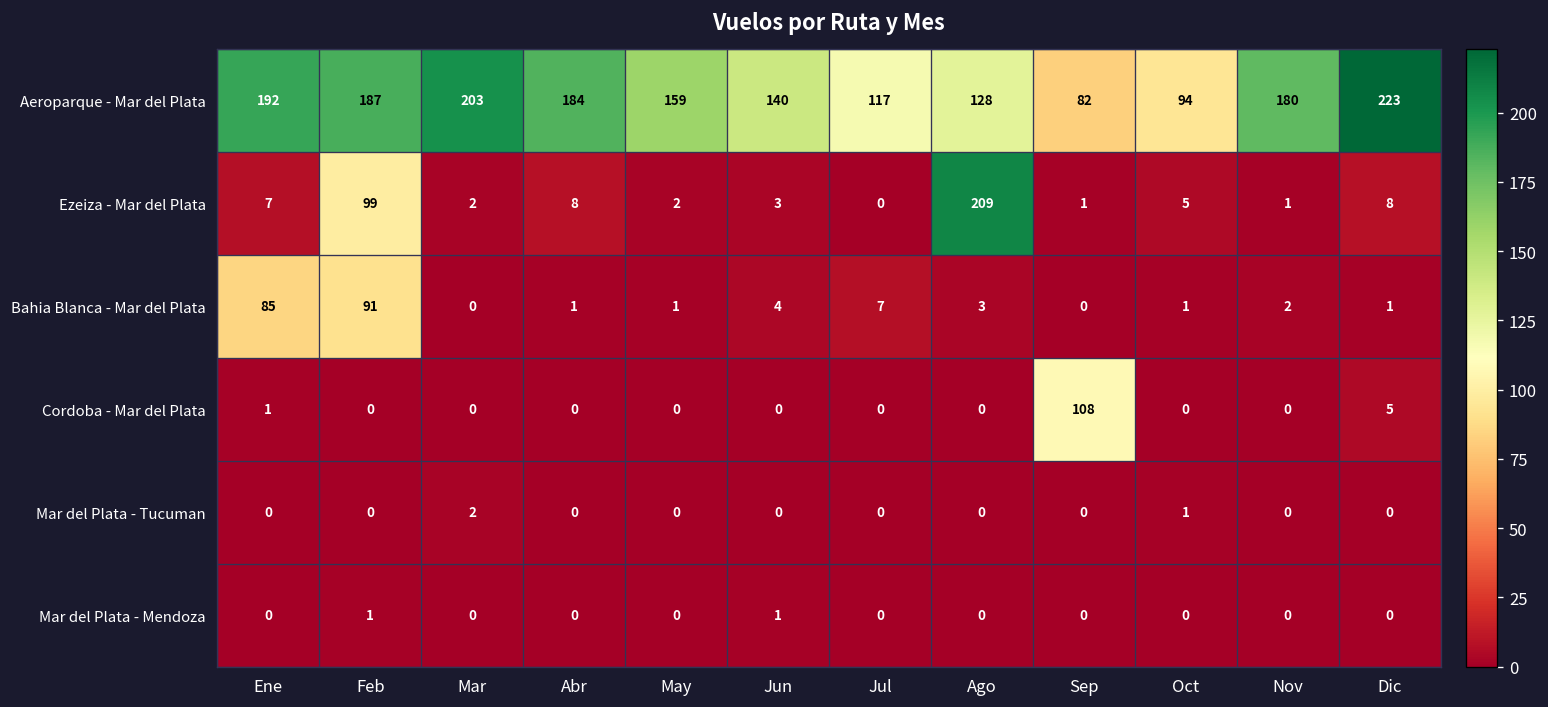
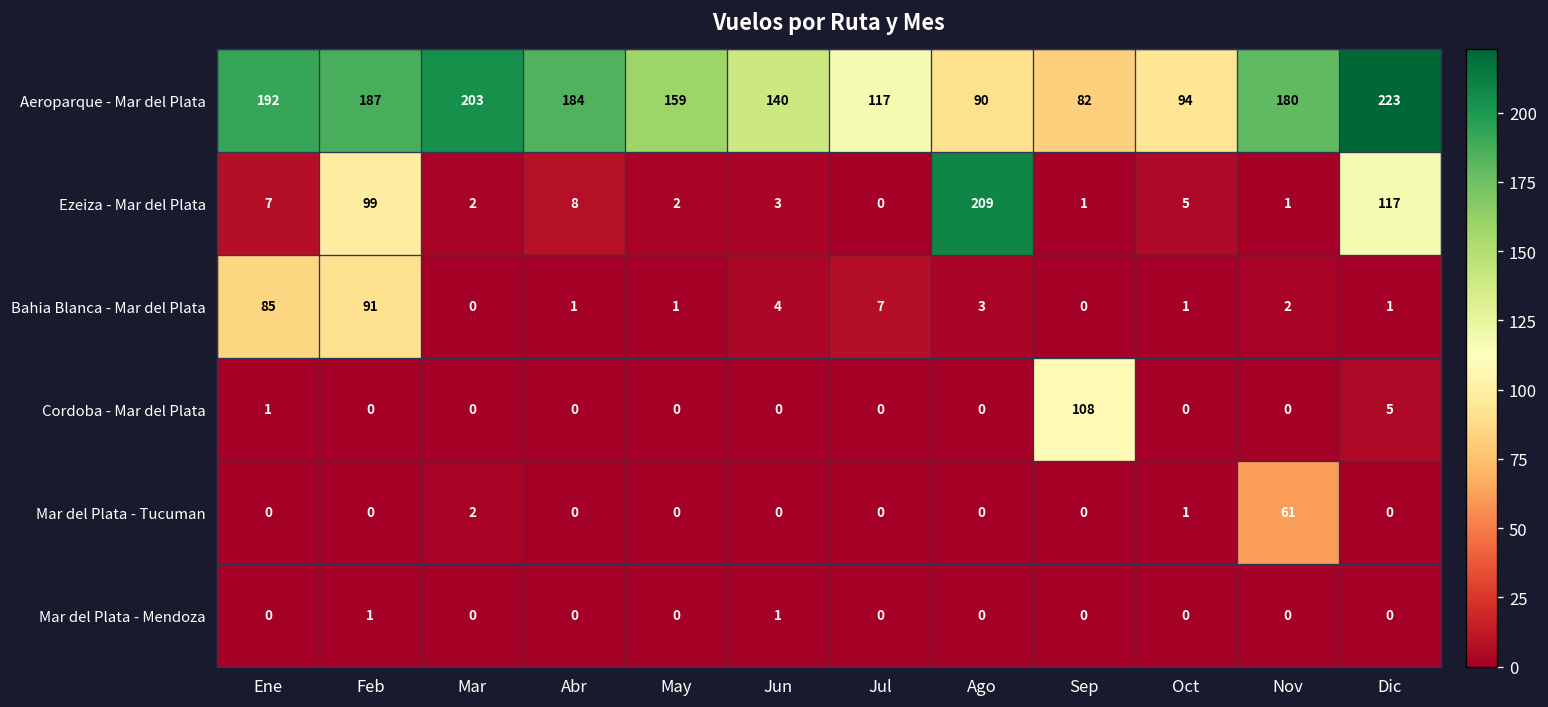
  {
    "Aeroparque - Mar del Plata": {
      "Ene": 192,
      "Feb": 187,
      "Mar": 203,
      "Abr": 184,
      "May": 159,
      "Jun": 140,
      "Jul": 117,
-     "Ago": 128,
+     "Ago": 90,
      "Sep": 82,
      "Oct": 94,
      "Nov": 180,
      "Dic": 223
    },
    "Ezeiza - Mar del Plata": {
      "Ene": 7,
      "Feb": 99,
      "Mar": 2,
      "Abr": 8,
      "May": 2,
      "Jun": 3,
      "Jul": 0,
      "Ago": 209,
      "Sep": 1,
      "Oct": 5,
      "Nov": 1,
-     "Dic": 8
+     "Dic": 117
    },
    "Bahia Blanca - Mar del Plata": {
      "Ene": 85,
      "Feb": 91,
      "Mar": 0,
      "Abr": 1,
      "May": 1,
      "Jun": 4,
      "Jul": 7,
      "Ago": 3,
      "Sep": 0,
      "Oct": 1,
      "Nov": 2,
      "Dic": 1
    },
    "Cordoba - Mar del Plata": {
      "Ene": 1,
      "Feb": 0,
      "Mar": 0,
      "Abr": 0,
      "May": 0,
      "Jun": 0,
      "Jul": 0,
      "Ago": 0,
      "Sep": 108,
      "Oct": 0,
      "Nov": 0,
      "Dic": 5
    },
    "Mar del Plata - Tucuman": {
      "Ene": 0,
      "Feb": 0,
      "Mar": 2,
      "Abr": 0,
      "May": 0,
      "Jun": 0,
      "Jul": 0,
      "Ago": 0,
      "Sep": 0,
      "Oct": 1,
-     "Nov": 0,
+     "Nov": 61,
      "Dic": 0
    },
    "Mar del Plata - Mendoza": {
      "Ene": 0,
      "Feb": 1,
      "Mar": 0,
      "Abr": 0,
      "May": 0,
      "Jun": 1,
      "Jul": 0,
      "Ago": 0,
      "Sep": 0,
      "Oct": 0,
      "Nov": 0,
      "Dic": 0
    }
  }
